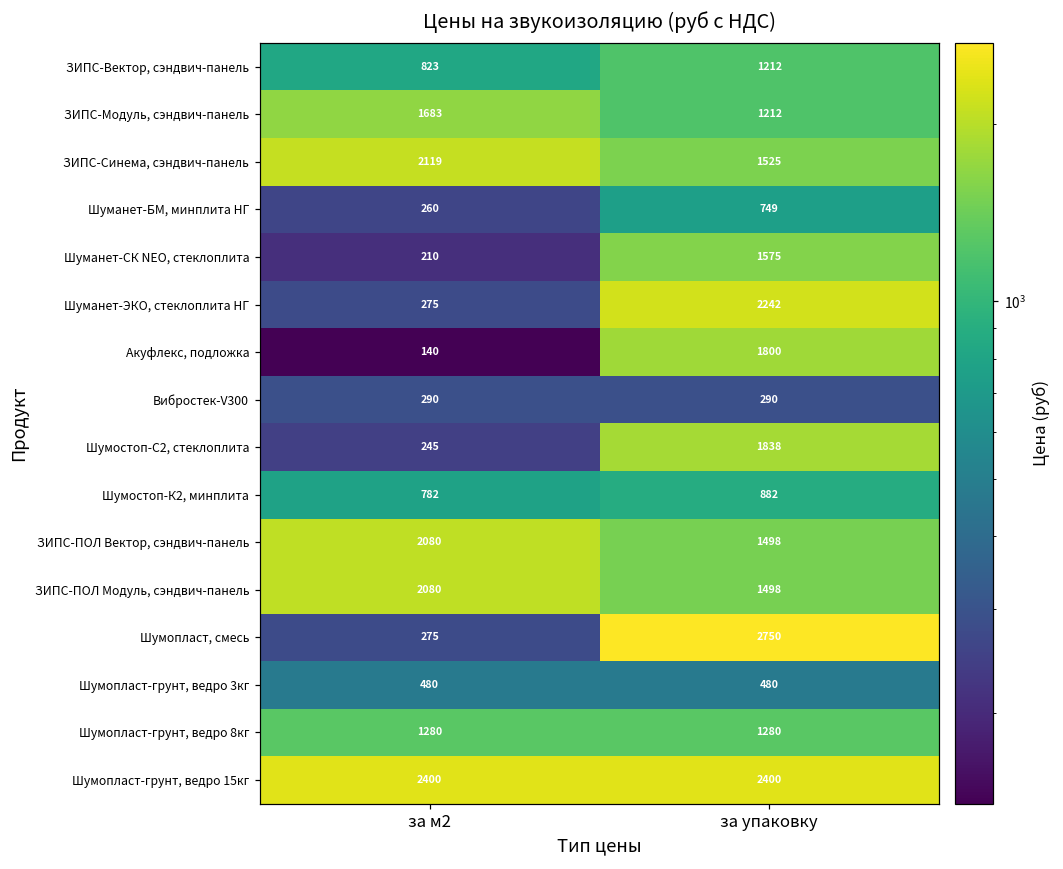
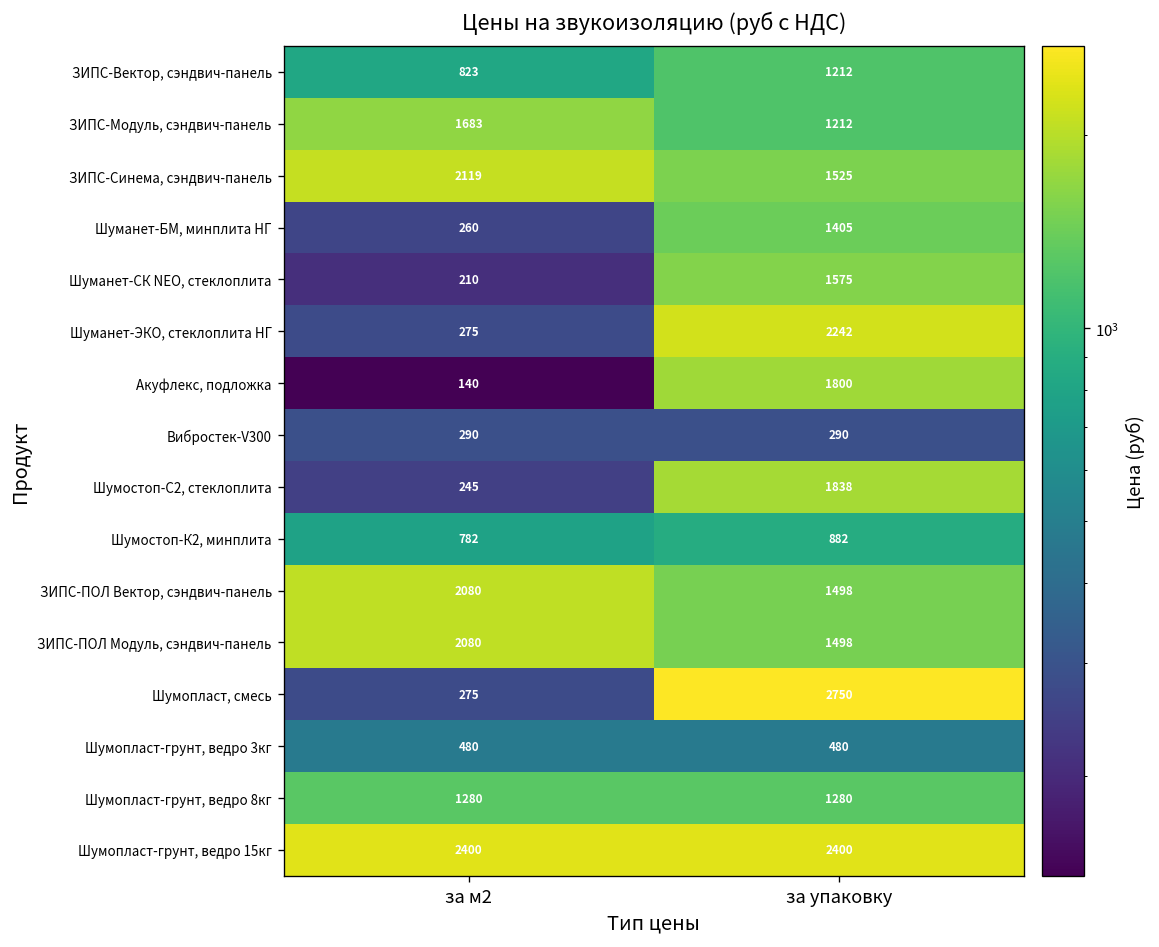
  {
    "ЗИПС-Вектор, сэндвич-панель": {
      "за м2": 823,
      "за упаковку": 1212
    },
    "ЗИПС-Модуль, сэндвич-панель": {
      "за м2": 1683,
      "за упаковку": 1212
    },
    "ЗИПС-Синема, сэндвич-панель": {
      "за м2": 2119,
      "за упаковку": 1525
    },
    "Шуманет-БМ, минплита НГ": {
      "за м2": 260,
-     "за упаковку": 749
+     "за упаковку": 1405
    },
    "Шуманет-СК NEO, стеклоплита": {
      "за м2": 210,
      "за упаковку": 1575
    },
    "Шуманет-ЭКО, стеклоплита НГ": {
      "за м2": 275,
      "за упаковку": 2242
    },
    "Акуфлекс, подложка": {
      "за м2": 140,
      "за упаковку": 1800
    },
    "Вибростек-V300": {
      "за м2": 290,
      "за упаковку": 290
    },
    "Шумостоп-С2, стеклоплита": {
      "за м2": 245,
      "за упаковку": 1838
    },
    "Шумостоп-К2, минплита": {
      "за м2": 782,
      "за упаковку": 882
    },
    "ЗИПС-ПОЛ Вектор, сэндвич-панель": {
      "за м2": 2080,
      "за упаковку": 1498
    },
    "ЗИПС-ПОЛ Модуль, сэндвич-панель": {
      "за м2": 2080,
      "за упаковку": 1498
    },
    "Шумопласт, смесь": {
      "за м2": 275,
      "за упаковку": 2750
    },
    "Шумопласт-грунт, ведро 3кг": {
      "за м2": 480,
      "за упаковку": 480
    },
    "Шумопласт-грунт, ведро 8кг": {
      "за м2": 1280,
      "за упаковку": 1280
    },
    "Шумопласт-грунт, ведро 15кг": {
      "за м2": 2400,
      "за упаковку": 2400
    }
  }
